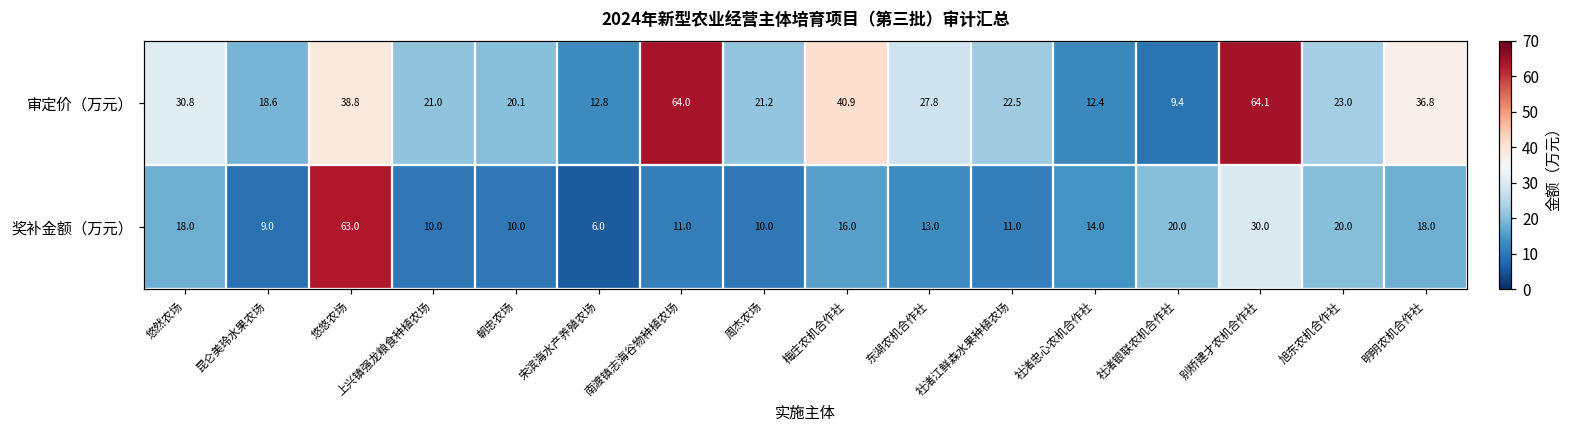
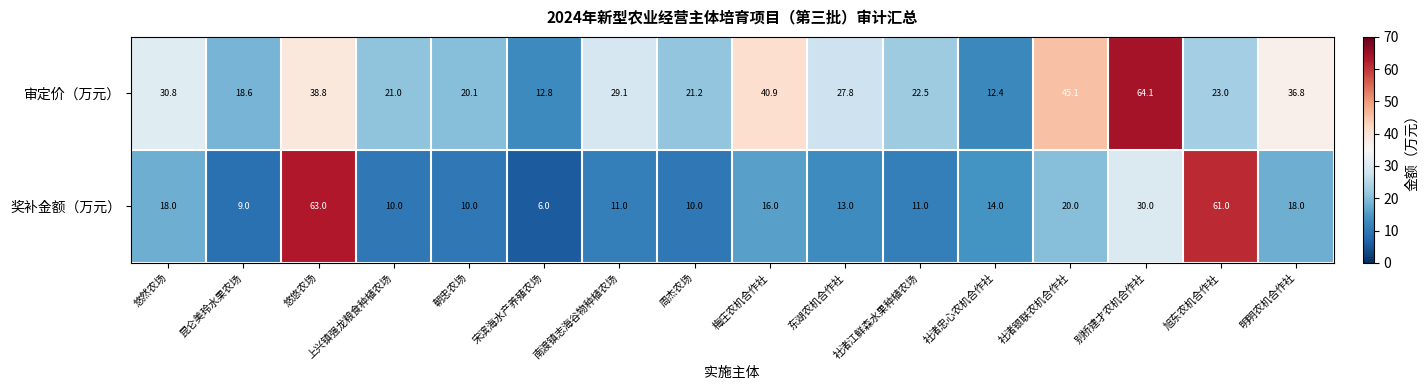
  {
    "审定价（万元）": {
      "悠然农场": 30.8,
      "昆仑美玲水果农场": 18.6,
      "悠悠农场": 38.8,
      "上兴镇强龙粮食种植农场": 21.0,
      "朝忠农场": 20.1,
      "宋滨海水产养殖农场": 12.8,
-     "南渡镇志海谷物种植农场": 64.0,
+     "南渡镇志海谷物种植农场": 29.1,
      "周杰农场": 21.2,
      "梅庄农机合作社": 40.9,
      "东湖农机合作社": 27.8,
      "社渚江鲜森水果种植农场": 22.5,
      "社渚忠心农机合作社": 12.4,
-     "社渚银联农机合作社": 9.4,
+     "社渚银联农机合作社": 45.1,
      "别桥建才农机合作社": 64.1,
      "旭东农机合作社": 23.0,
      "明明农机合作社": 36.8
    },
    "奖补金额（万元）": {
      "悠然农场": 18.0,
      "昆仑美玲水果农场": 9.0,
      "悠悠农场": 63.0,
      "上兴镇强龙粮食种植农场": 10.0,
      "朝忠农场": 10.0,
      "宋滨海水产养殖农场": 6.0,
      "南渡镇志海谷物种植农场": 11.0,
      "周杰农场": 10.0,
      "梅庄农机合作社": 16.0,
      "东湖农机合作社": 13.0,
      "社渚江鲜森水果种植农场": 11.0,
      "社渚忠心农机合作社": 14.0,
      "社渚银联农机合作社": 20.0,
      "别桥建才农机合作社": 30.0,
-     "旭东农机合作社": 20.0,
+     "旭东农机合作社": 61.0,
      "明明农机合作社": 18.0
    }
  }
